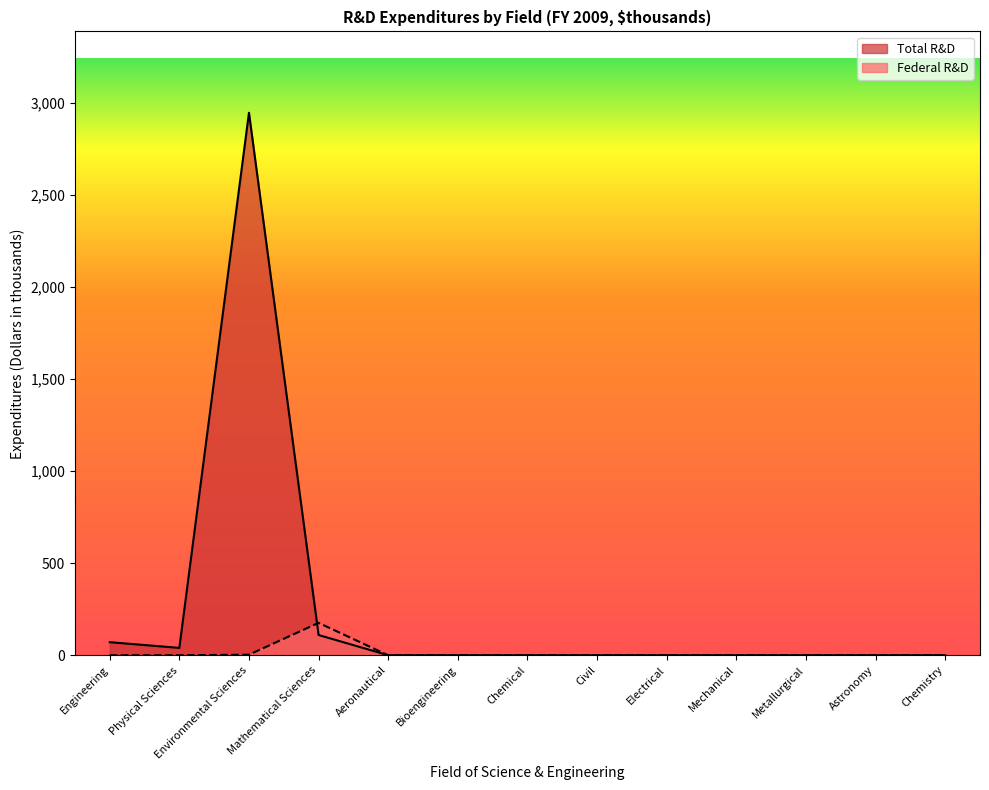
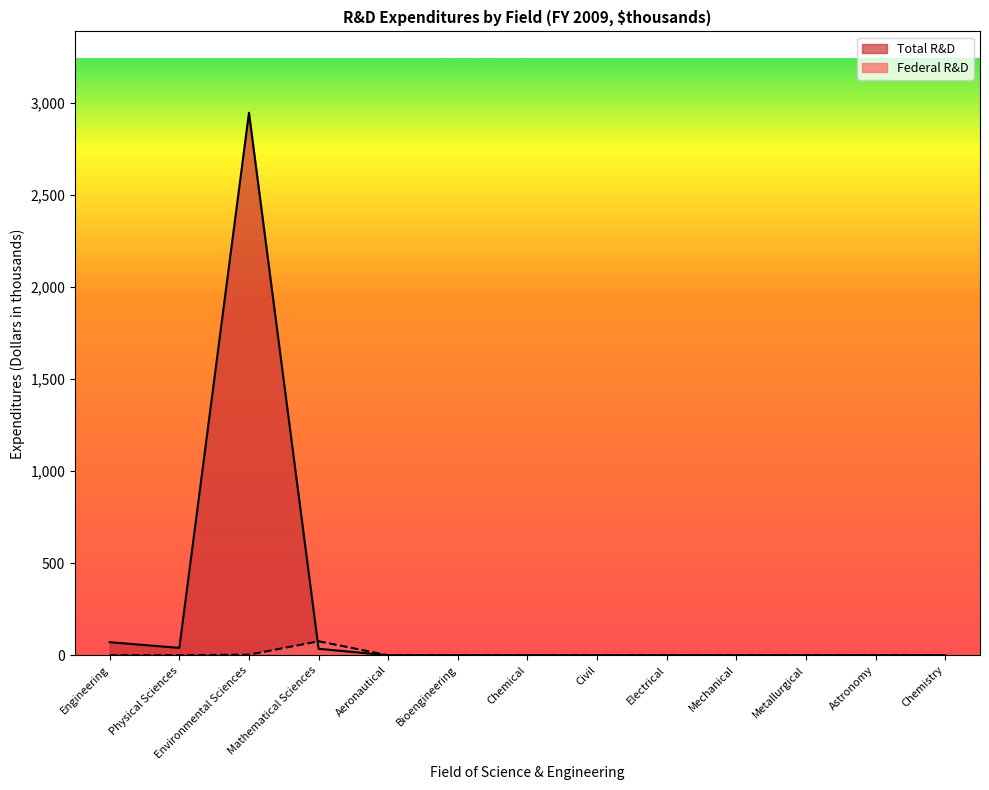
  {
    "Total R&D": {
      "Engineering": "70",
      "Physical Sciences": "40",
      "Environmental Sciences": "2,950",
-     "Mathematical Sciences": "110"
+     "Mathematical Sciences": "40"
    },
    "Federal R&D": {
      "Engineering": "0",
      "Physical Sciences": "0",
      "Environmental Sciences": "0",
-     "Mathematical Sciences": "180"
+     "Mathematical Sciences": "80"
    }
  }
